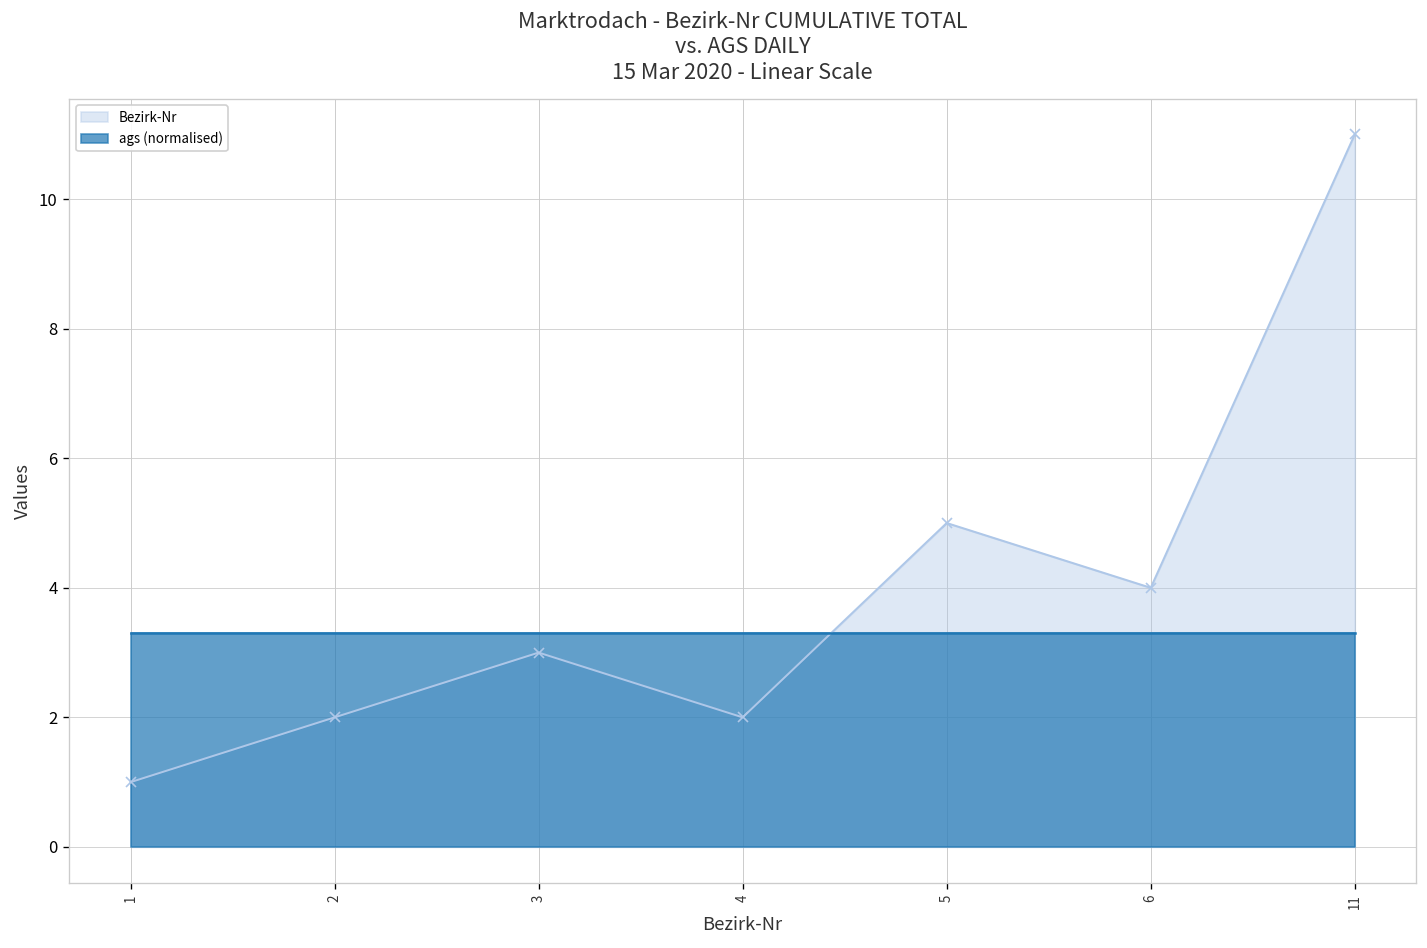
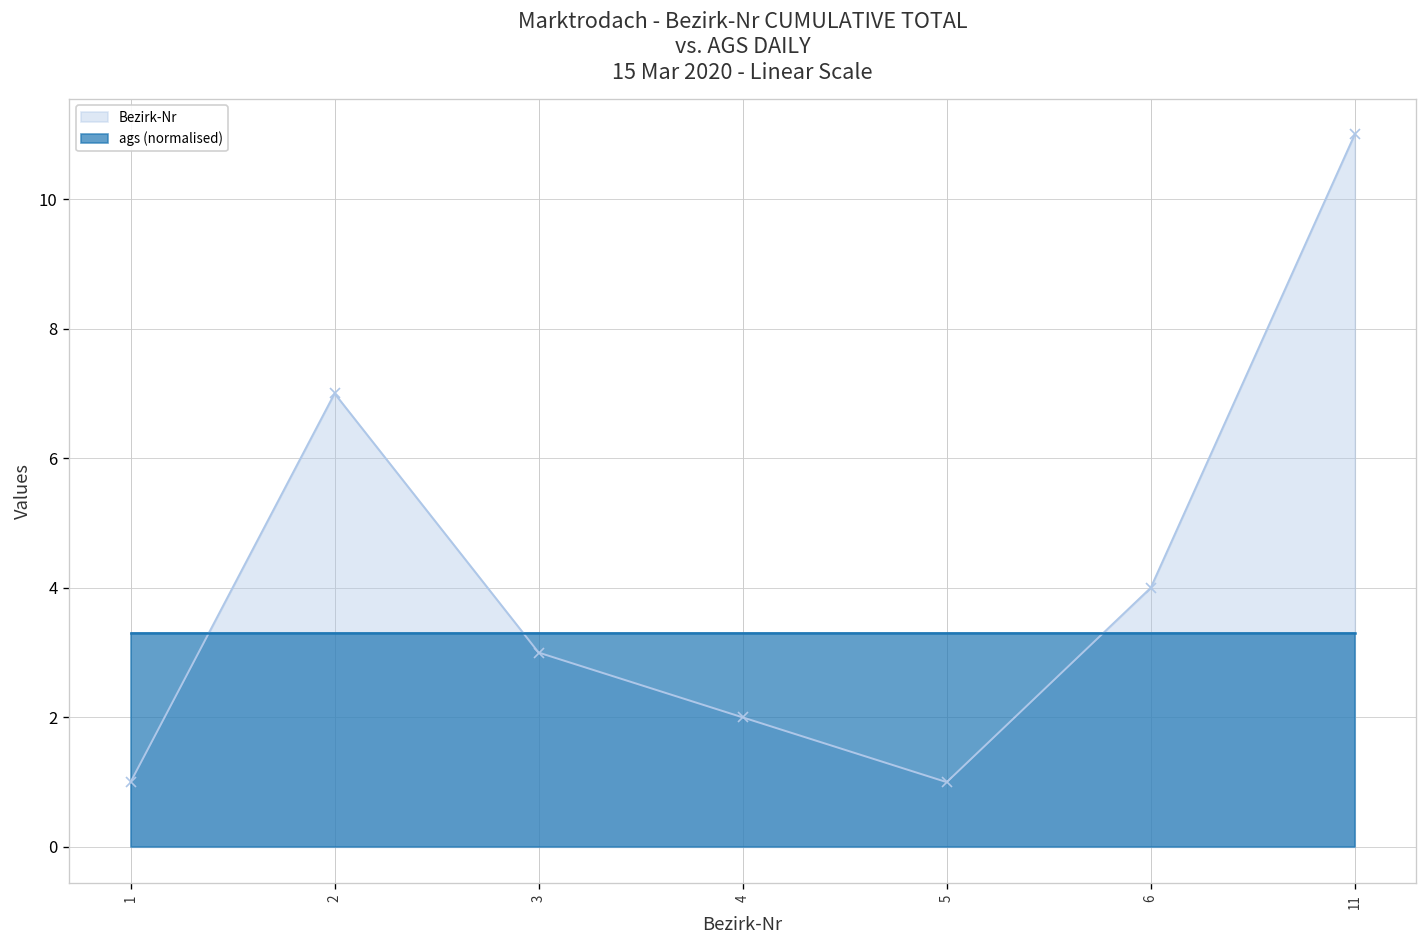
  {
    "Bezirk-Nr": {
      "1": 1,
-     "2": 2,
+     "2": 7,
      "3": 3,
      "4": 2,
-     "5": 5,
+     "5": 1,
      "6": 4,
      "11": 11
    },
    "ags (normalised)": {
      "1": 3.3,
      "2": 3.3,
      "3": 3.3,
      "4": 3.3,
      "5": 3.3,
      "6": 3.3,
      "11": 3.3
    }
  }
